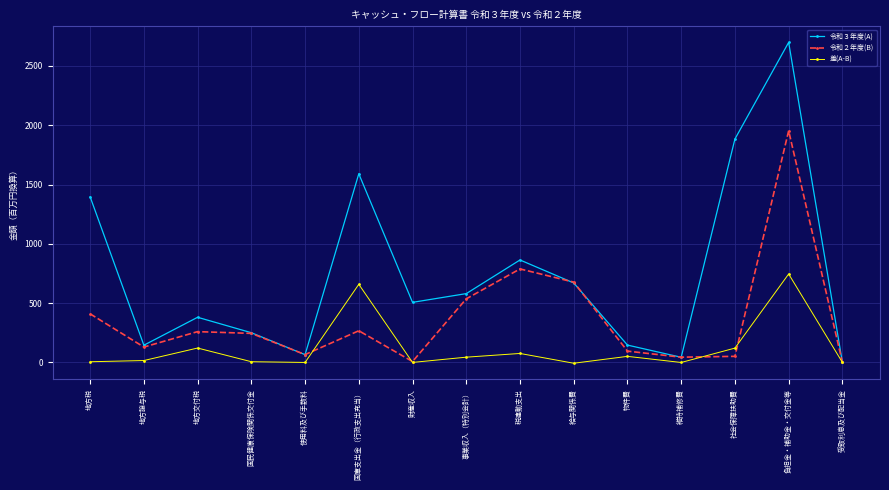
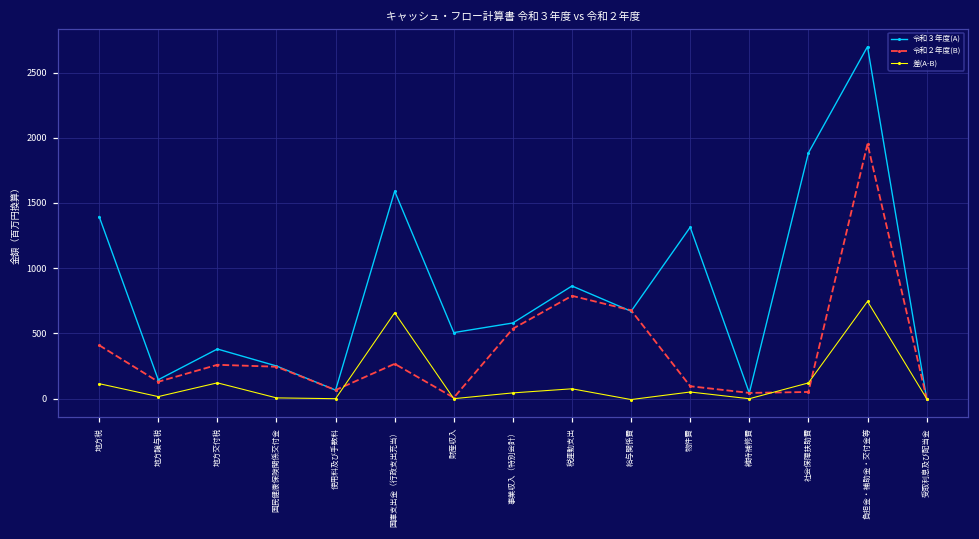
  {
    "令和３年度(A)": {
      "地方税": 1400,
      "地方交付税": 380,
      "国庫支出金（行政支出充当）": 1590,
      "財産収入": 510,
      "事業収入（特別会計）": 580,
      "税連動支出": 860,
-     "物件費": 150,
+     "物件費": 1310,
      "社会保障扶助費": 1880,
      "負担金・補助金・交付金等": 2700
    },
    "令和２年度(B)": {
      "地方税": 410,
      "地方交付税": 260,
      "国庫支出金（行政支出充当）": 270,
      "事業収入（特別会計）": 540,
      "税連動支出": 790,
      "物件費": 100,
      "社会保障扶助費": 50,
      "負担金・補助金・交付金等": 1950
    },
    "差(A-B)": {
-     "地方税": 10,
+     "地方税": 110,
      "地方譲与税": 20,
      "地方交付税": 120,
      "国民健康保険関係交付金": 10,
      "使用料及び手数料": 0,
      "国庫支出金（行政支出充当）": 660,
      "事業収入（特別会計）": 40,
      "税連動支出": 80,
      "給与関係費": -10,
      "物件費": 50,
      "維持補修費": 0,
      "社会保障扶助費": 120,
      "負担金・補助金・交付金等": 750
    }
  }
